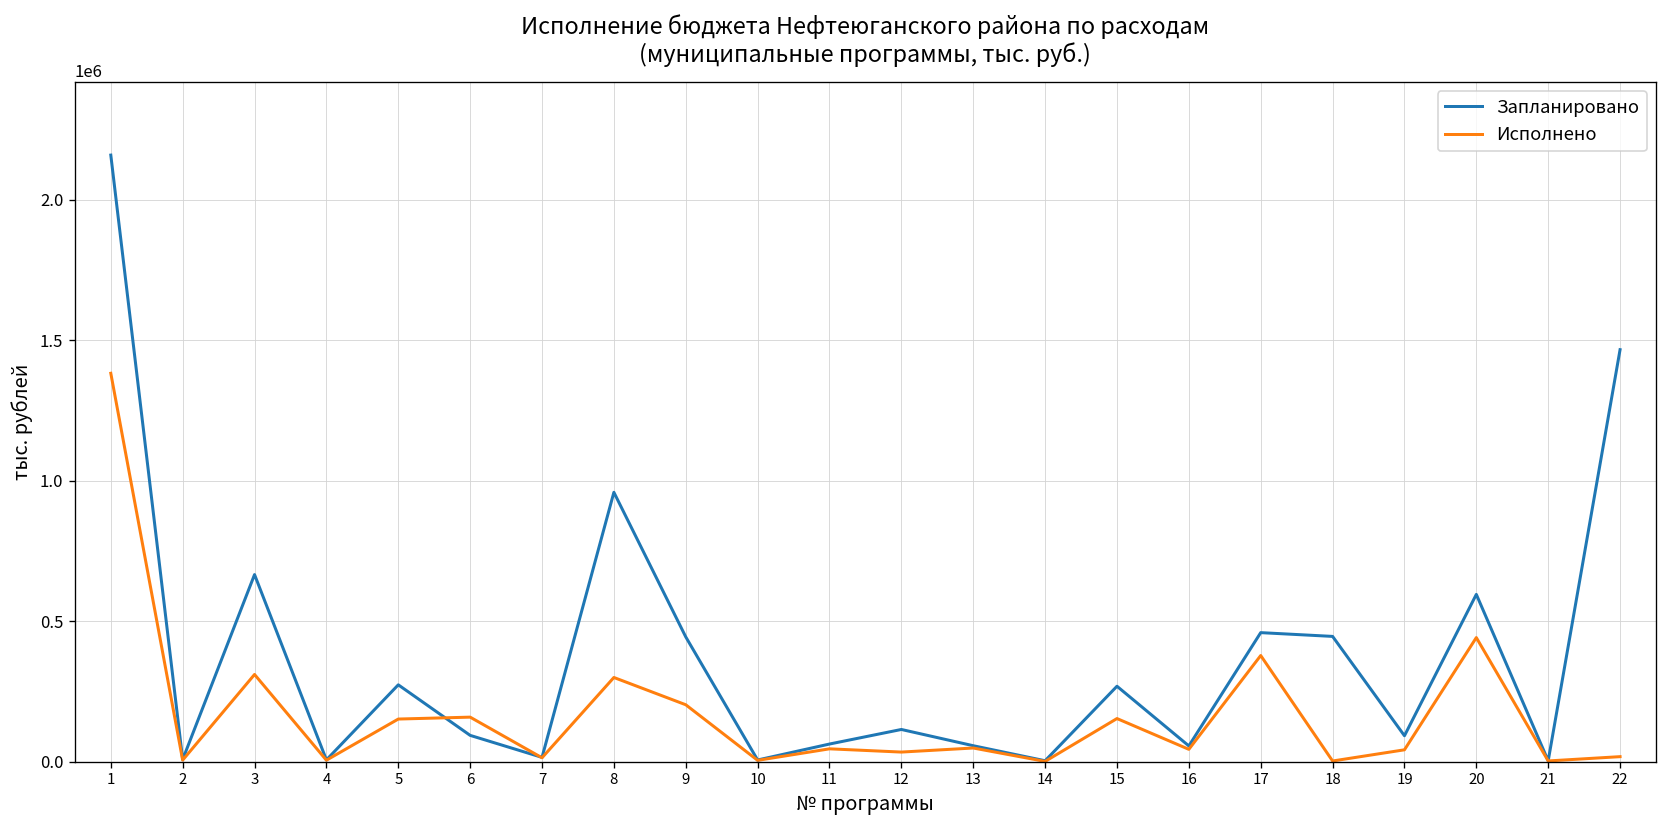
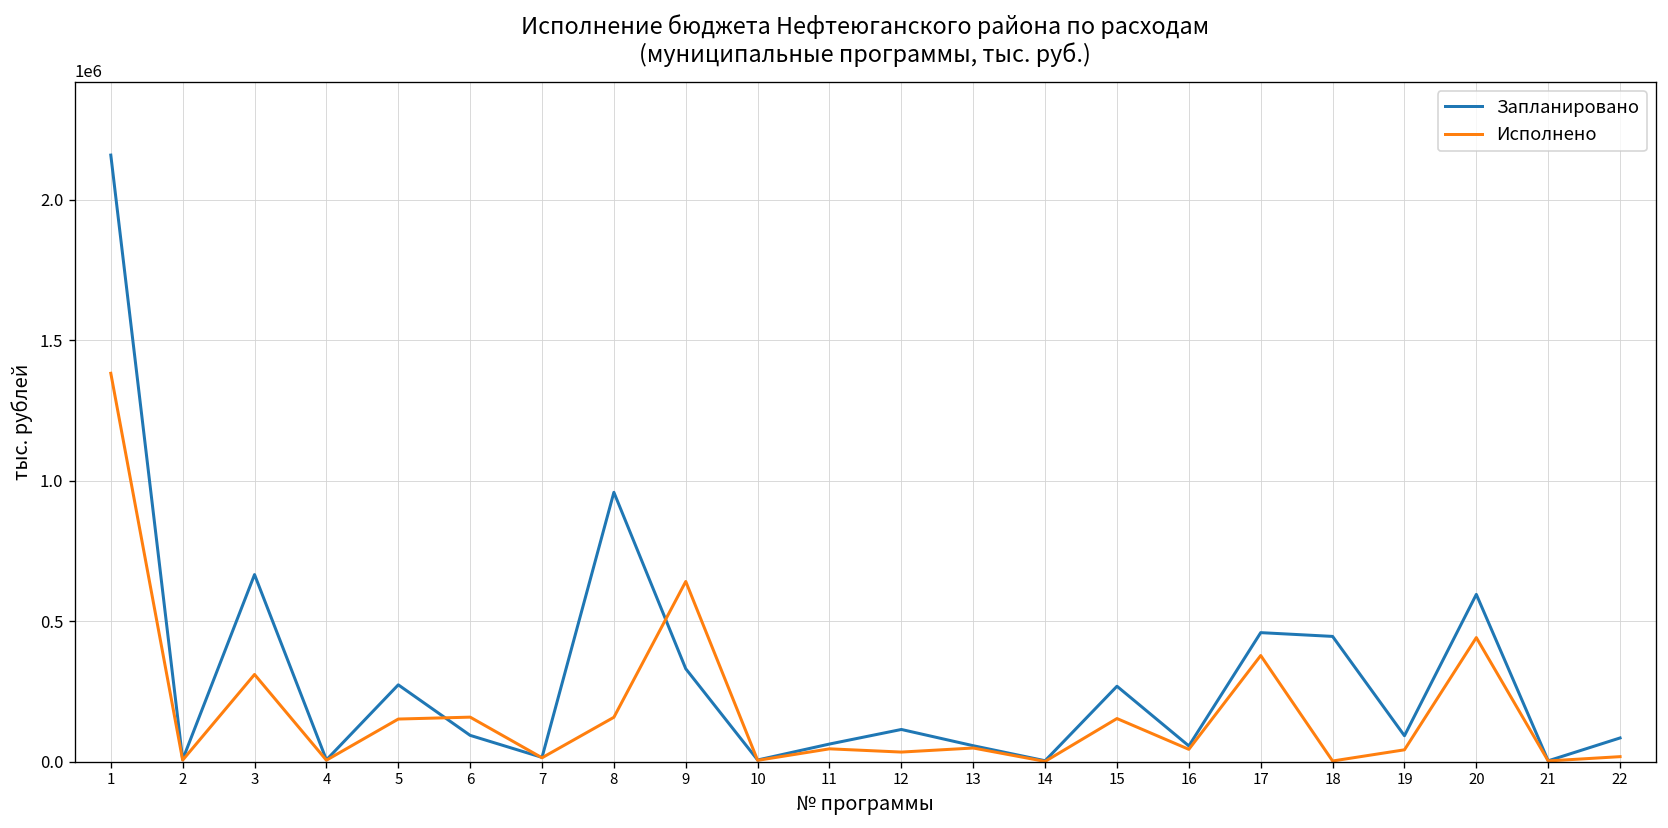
  {
    "Запланировано": {
      "1": 2160000,
      "3": 670000,
      "5": 270000,
      "6": 90000,
      "8": 960000,
-     "9": 440000,
+     "9": 330000,
      "11": 60000,
      "12": 110000,
      "15": 270000,
      "16": 60000,
      "17": 460000,
      "18": 450000,
      "19": 90000,
      "20": 600000,
-     "22": 1470000
+     "22": 80000
    },
    "Исполнено": {
      "1": 1380000,
      "3": 310000,
      "5": 150000,
      "6": 160000,
-     "8": 300000,
-     "9": 200000,
+     "8": 160000,
+     "9": 640000,
      "11": 50000,
      "12": 30000,
      "15": 150000,
      "16": 40000,
      "17": 380000,
      "18": 0,
      "19": 40000,
      "20": 440000,
      "22": 20000
    }
  }
